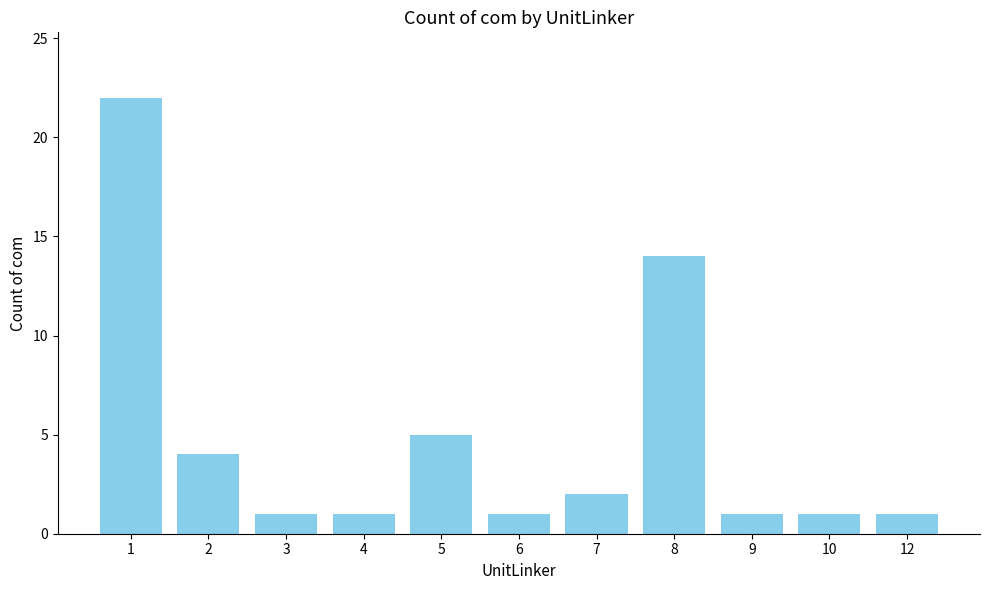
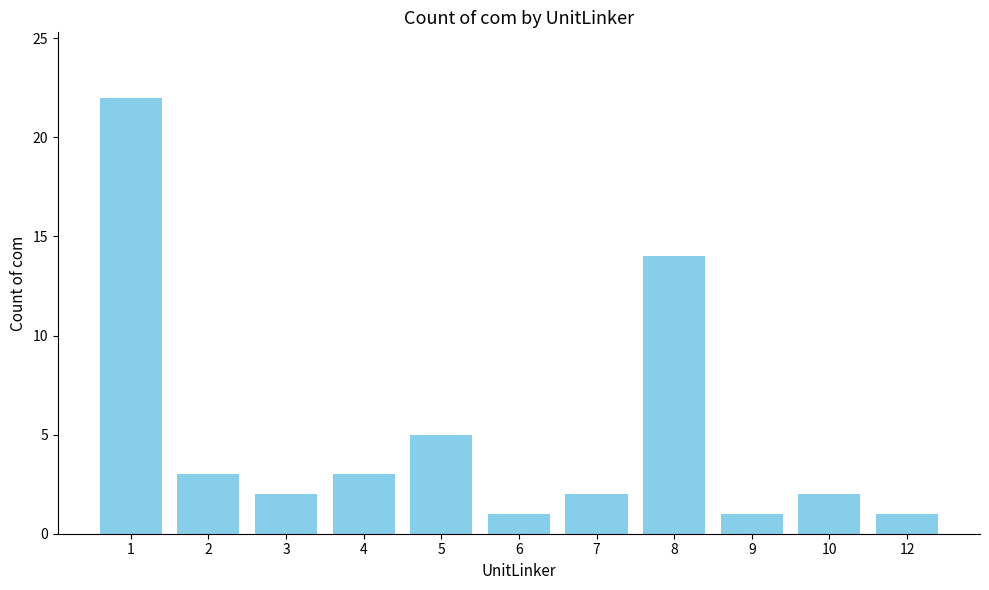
  {
    "1": 22,
-   "2": 4,
-   "3": 1,
-   "4": 1,
+   "2": 3,
+   "3": 2,
+   "4": 3,
    "5": 5,
    "6": 1,
    "7": 2,
    "8": 14,
    "9": 1,
-   "10": 1,
+   "10": 2,
    "12": 1
  }
